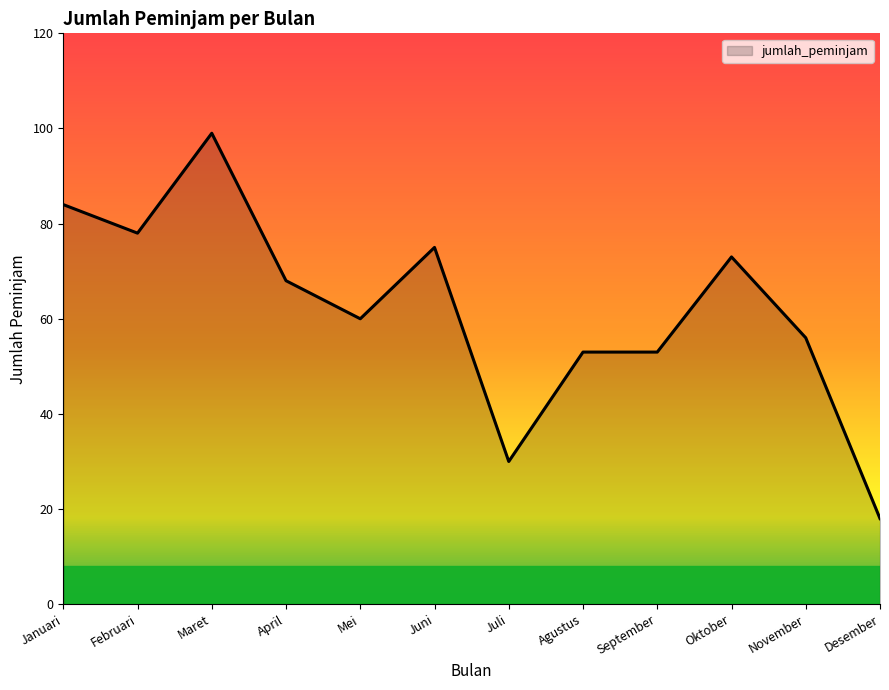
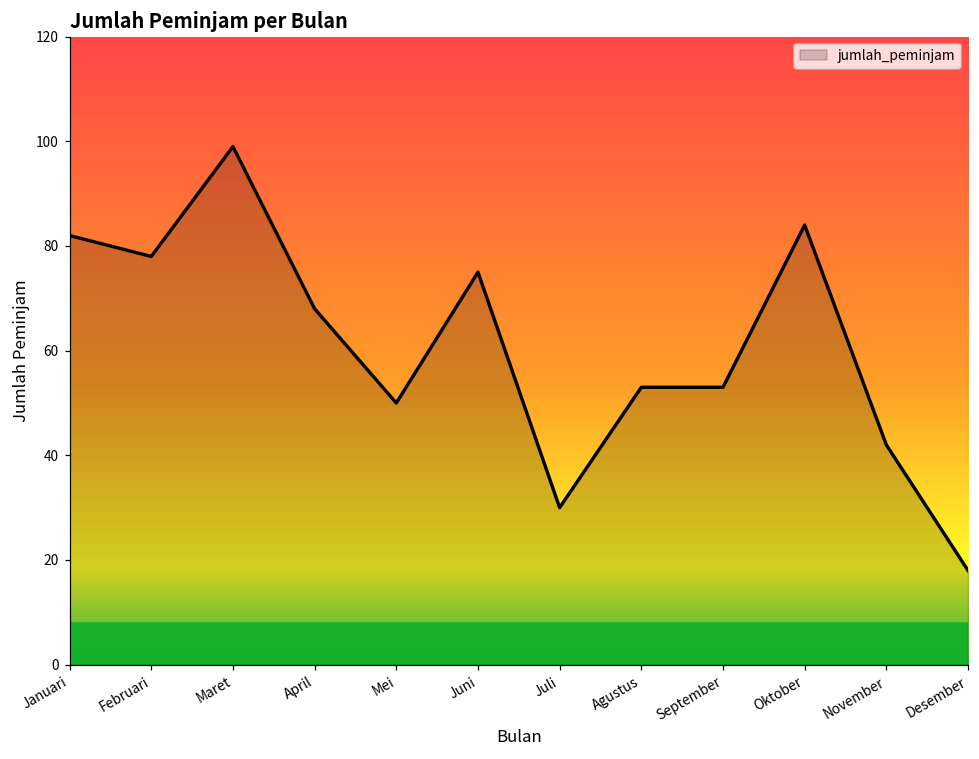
  {
-   "Januari": 84,
+   "Januari": 82,
    "Februari": 78,
    "Maret": 99,
    "April": 68,
-   "Mei": 60,
+   "Mei": 50,
    "Juni": 75,
    "Juli": 30,
    "Agustus": 53,
    "September": 53,
-   "Oktober": 73,
-   "November": 56,
+   "Oktober": 84,
+   "November": 42,
    "Desember": 18
  }
